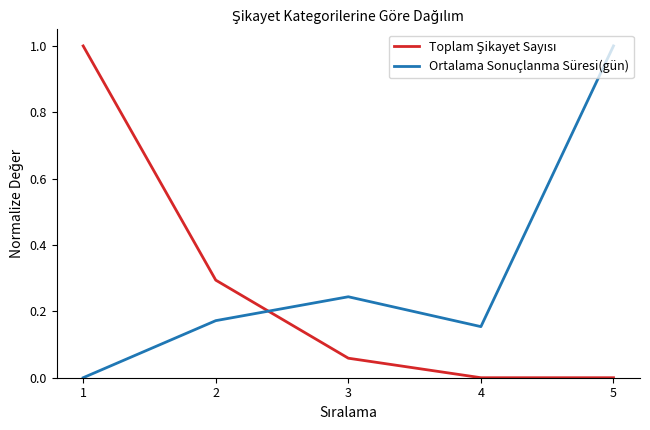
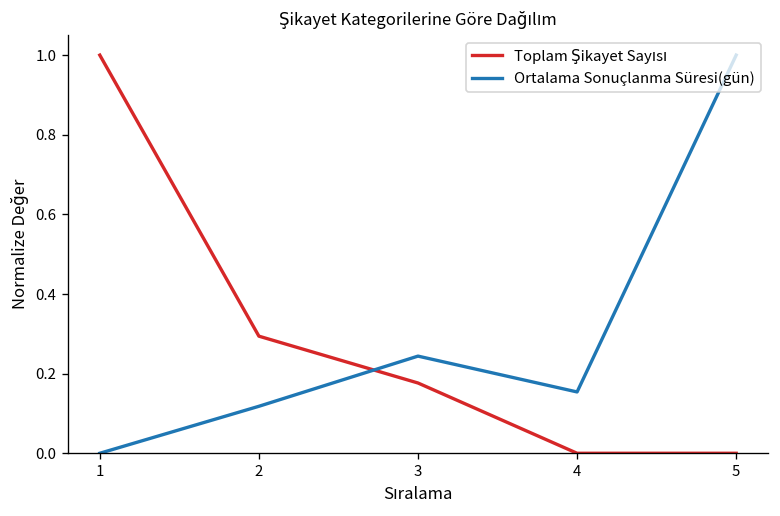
  {
    "Toplam Şikayet Sayısı": {
      "1": 1.00,
      "2": 0.29,
-     "3": 0.06,
+     "3": 0.18,
      "4": 0.00,
      "5": 0.00
    },
    "Ortalama Sonuçlanma Süresi(gün)": {
      "1": 0.00,
-     "2": 0.17,
+     "2": 0.12,
      "3": 0.24,
      "4": 0.15
    }
  }
